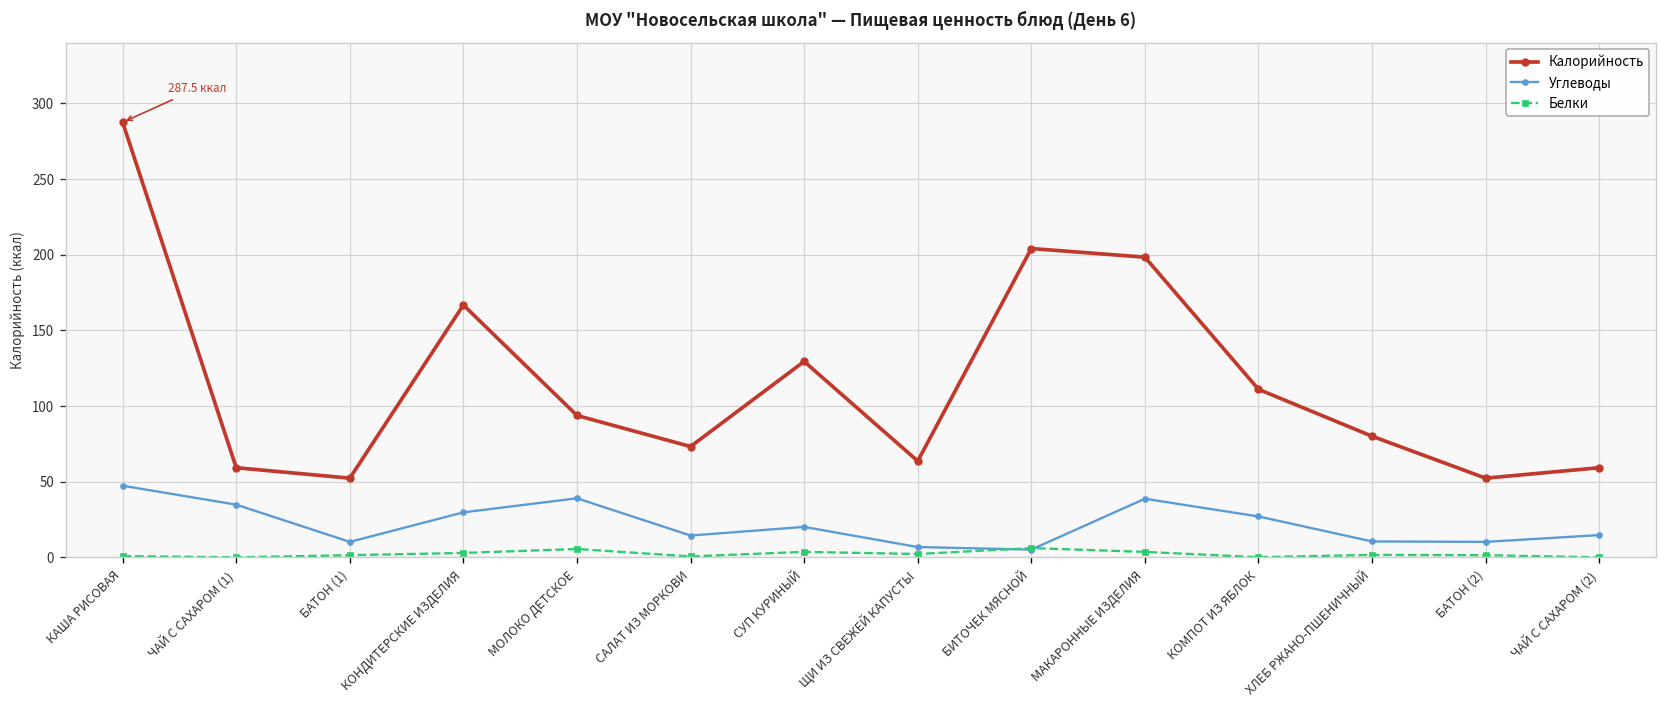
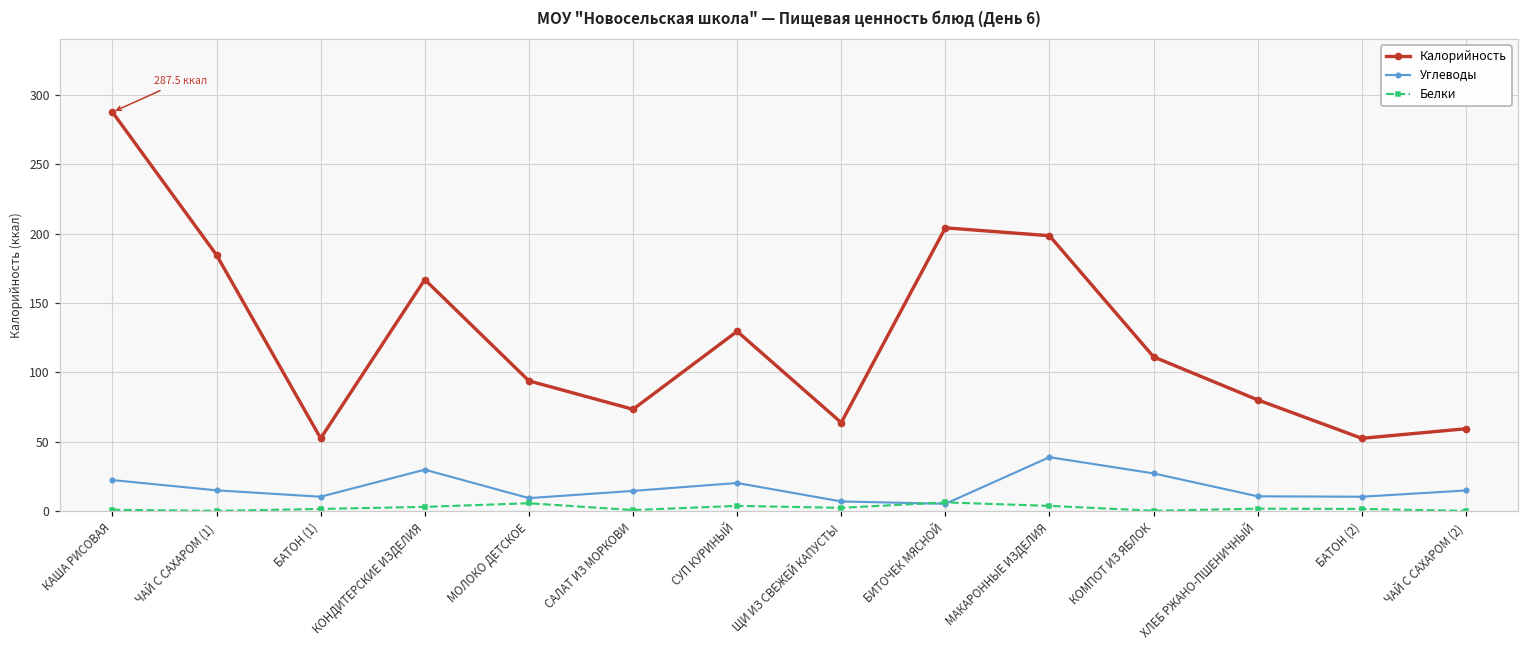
  {
    "Калорийность": {
-     "ЧАЙ С САХАРОМ (1)": 59,
+     "ЧАЙ С САХАРОМ (1)": 185,
      "БАТОН (1)": 52,
      "КОНДИТЕРСКИЕ ИЗДЕЛИЯ": 167,
      "МОЛОКО ДЕТСКОЕ": 94,
      "САЛАТ ИЗ МОРКОВИ": 73,
      "СУП КУРИНЫЙ": 130,
      "ЩИ ИЗ СВЕЖЕЙ КАПУСТЫ": 64,
      "БИТОЧЕК МЯСНОЙ": 204,
      "МАКАРОННЫЕ ИЗДЕЛИЯ": 198,
      "КОМПОТ ИЗ ЯБЛОК": 111,
      "ХЛЕБ РЖАНО-ПШЕНИЧНЫЙ": 80,
      "БАТОН (2)": 52,
      "ЧАЙ С САХАРОМ (2)": 59
    },
    "Углеводы": {
-     "КАША РИСОВАЯ": 47,
-     "ЧАЙ С САХАРОМ (1)": 35,
+     "КАША РИСОВАЯ": 22,
+     "ЧАЙ С САХАРОМ (1)": 15,
      "БАТОН (1)": 10,
      "КОНДИТЕРСКИЕ ИЗДЕЛИЯ": 30,
-     "МОЛОКО ДЕТСКОЕ": 39,
+     "МОЛОКО ДЕТСКОЕ": 9,
      "САЛАТ ИЗ МОРКОВИ": 15,
      "СУП КУРИНЫЙ": 20,
      "ЩИ ИЗ СВЕЖЕЙ КАПУСТЫ": 7,
      "МАКАРОННЫЕ ИЗДЕЛИЯ": 39,
      "КОМПОТ ИЗ ЯБЛОК": 27,
      "ХЛЕБ РЖАНО-ПШЕНИЧНЫЙ": 11,
      "БАТОН (2)": 10,
      "ЧАЙ С САХАРОМ (2)": 15
    },
    "Белки": {
      "КАША РИСОВАЯ": 1,
      "ЧАЙ С САХАРОМ (1)": 0,
      "БАТОН (1)": 2,
      "КОНДИТЕРСКИЕ ИЗДЕЛИЯ": 3,
      "МОЛОКО ДЕТСКОЕ": 6,
      "САЛАТ ИЗ МОРКОВИ": 1,
      "СУП КУРИНЫЙ": 4,
      "ЩИ ИЗ СВЕЖЕЙ КАПУСТЫ": 2,
      "МАКАРОННЫЕ ИЗДЕЛИЯ": 4,
      "КОМПОТ ИЗ ЯБЛОК": 0,
      "ХЛЕБ РЖАНО-ПШЕНИЧНЫЙ": 2,
      "БАТОН (2)": 2,
      "ЧАЙ С САХАРОМ (2)": 0
    }
  }
